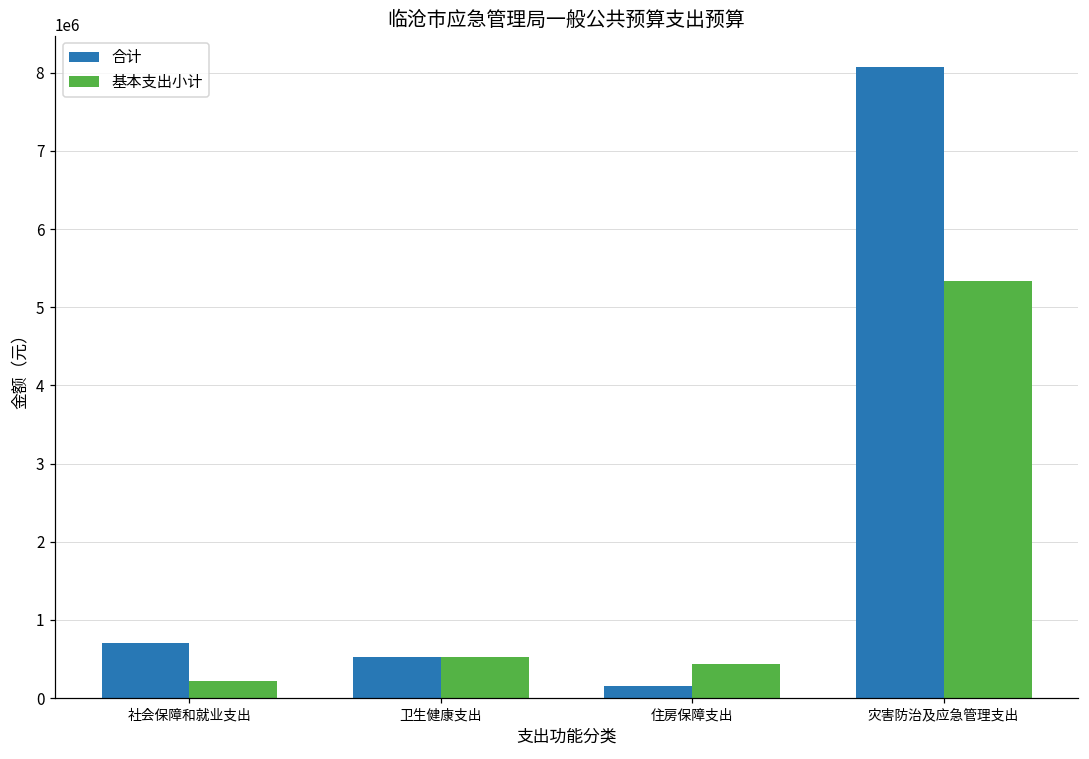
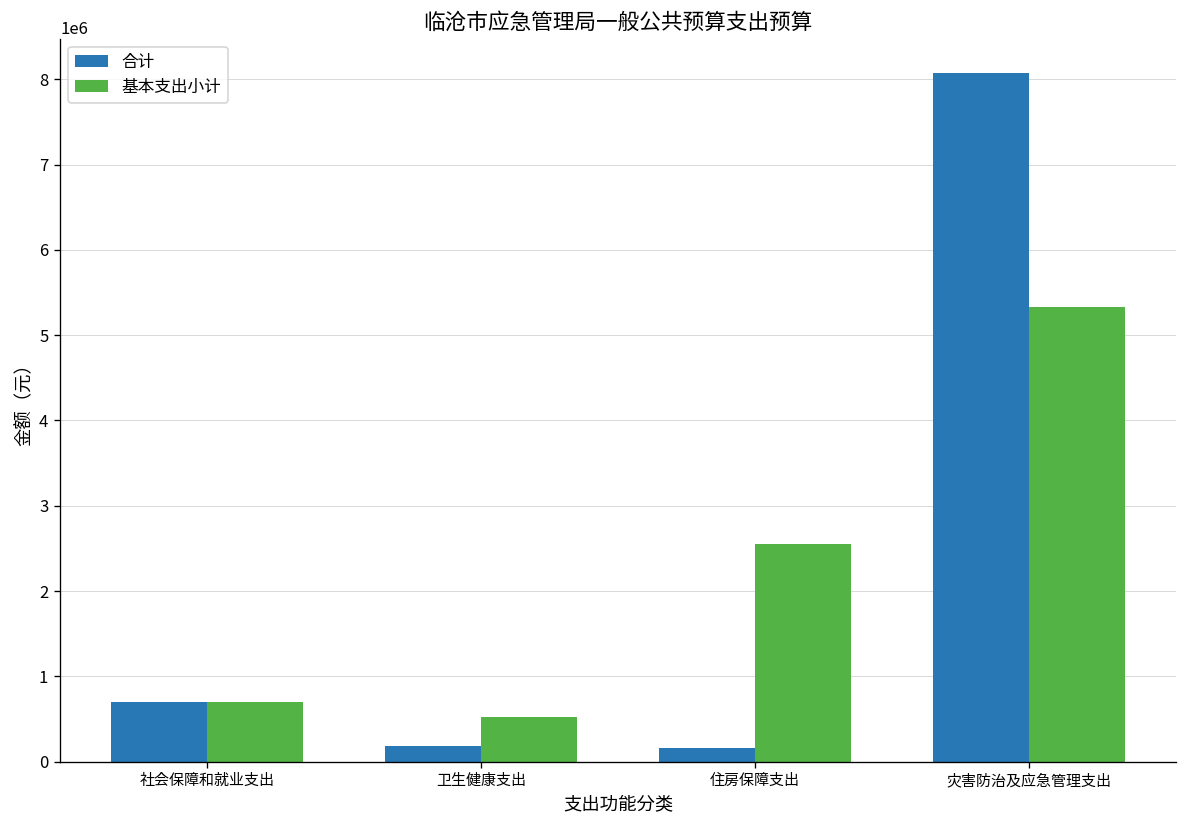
  {
    "合计": {
      "社会保障和就业支出": 700000,
-     "卫生健康支出": 500000,
+     "卫生健康支出": 200000,
      "住房保障支出": 200000,
      "灾害防治及应急管理支出": 8100000
    },
    "基本支出小计": {
-     "社会保障和就业支出": 200000,
+     "社会保障和就业支出": 700000,
      "卫生健康支出": 500000,
-     "住房保障支出": 400000,
+     "住房保障支出": 2600000,
      "灾害防治及应急管理支出": 5300000
    }
  }
